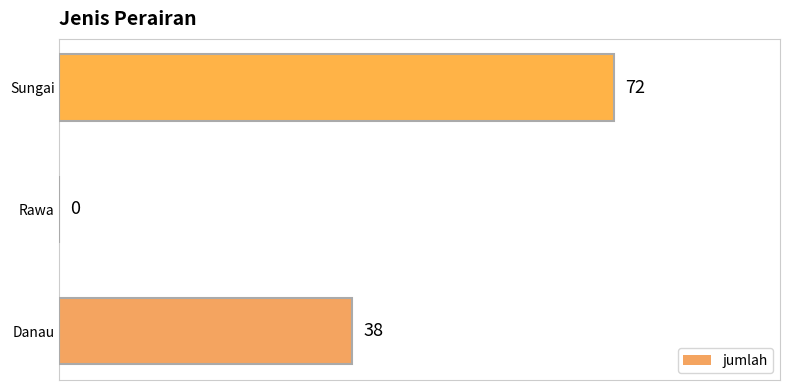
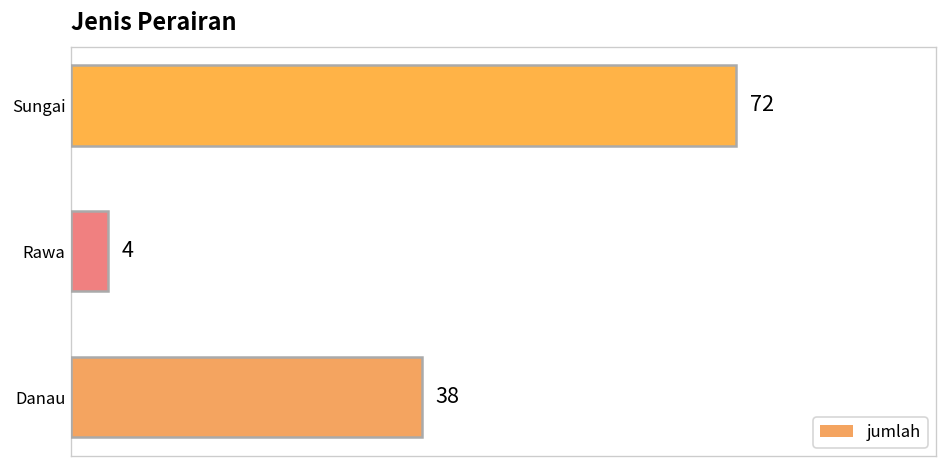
  {
    "Sungai": 72,
-   "Rawa": 0,
+   "Rawa": 4,
    "Danau": 38
  }
